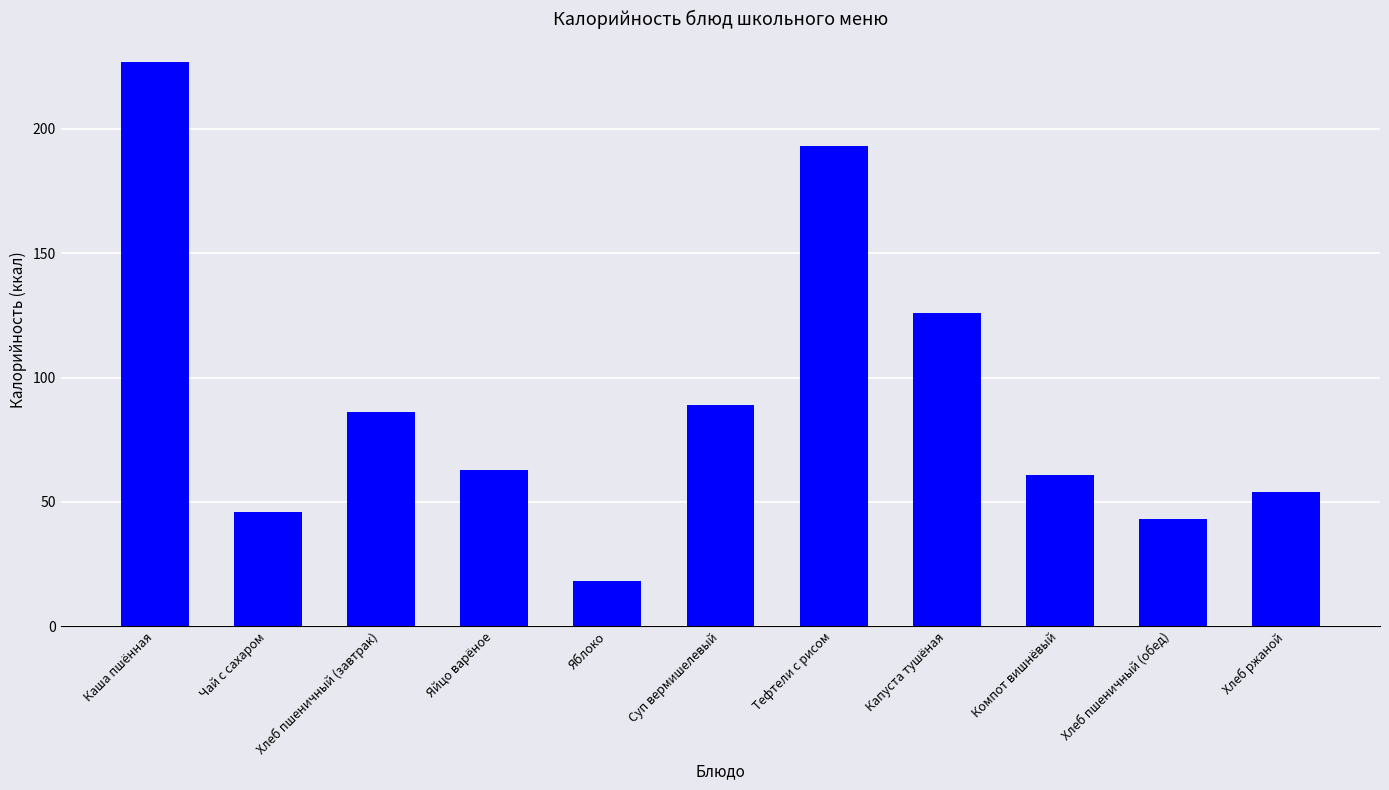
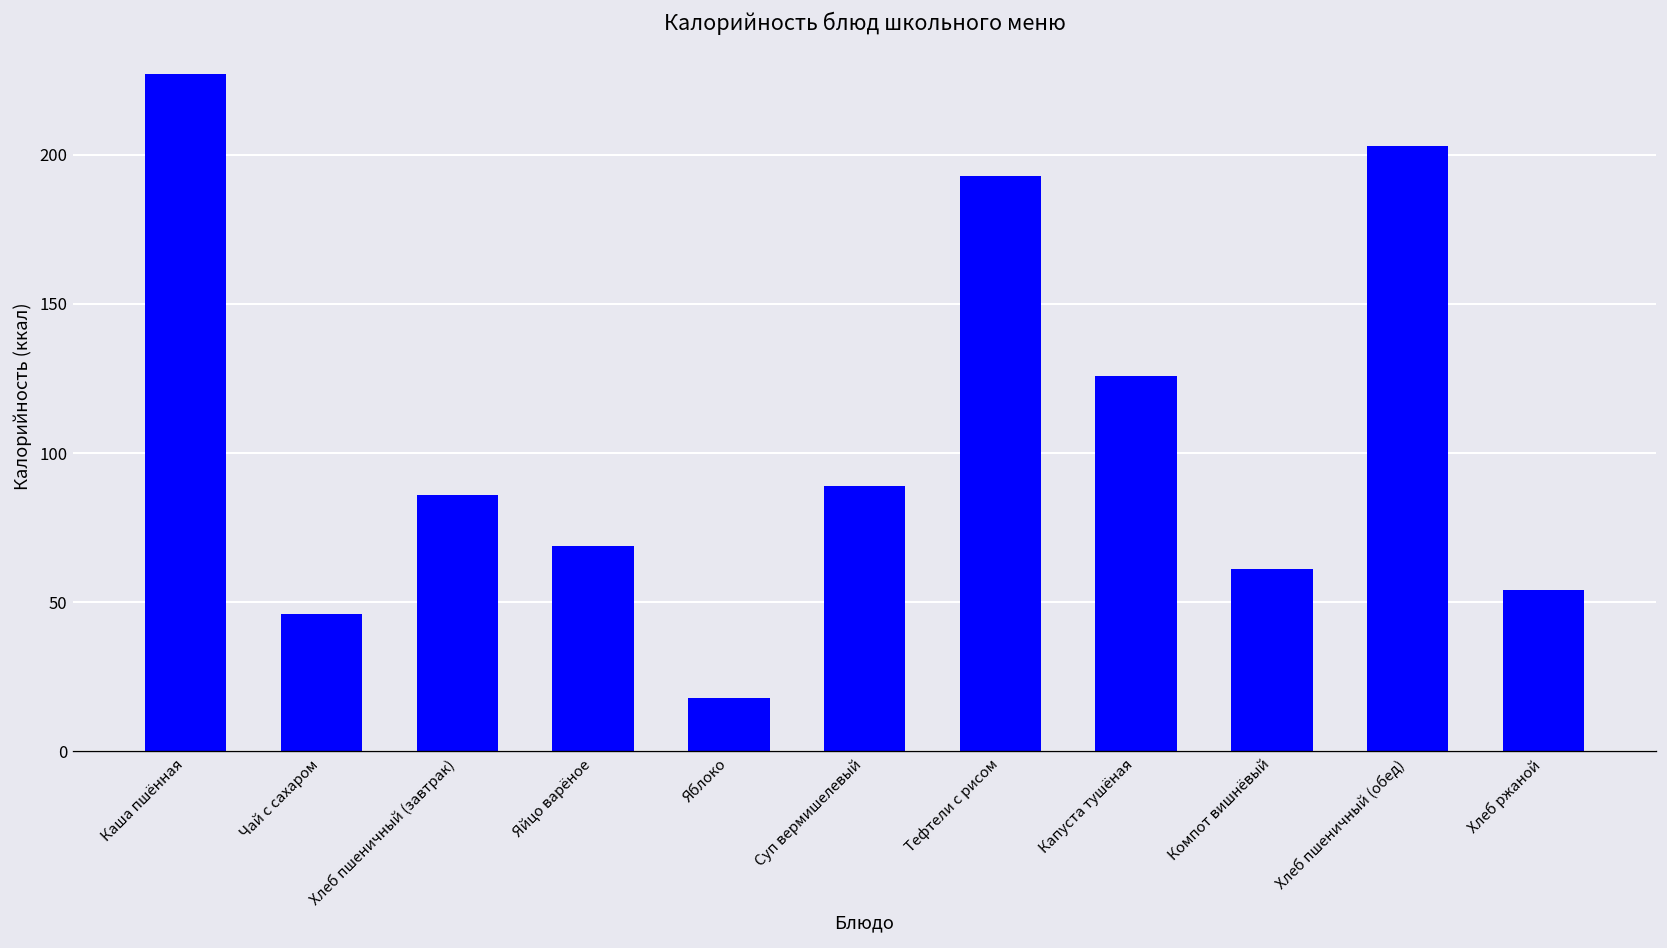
  {
    "Каша пшённая": 227,
    "Чай с сахаром": 46,
    "Хлеб пшеничный (завтрак)": 86,
-   "Яйцо варёное": 63,
+   "Яйцо варёное": 69,
    "Яблоко": 18,
    "Суп вермишелевый": 89,
    "Тефтели с рисом": 193,
    "Капуста тушёная": 126,
    "Компот вишнёвый": 61,
-   "Хлеб пшеничный (обед)": 43,
+   "Хлеб пшеничный (обед)": 203,
    "Хлеб ржаной": 54
  }
